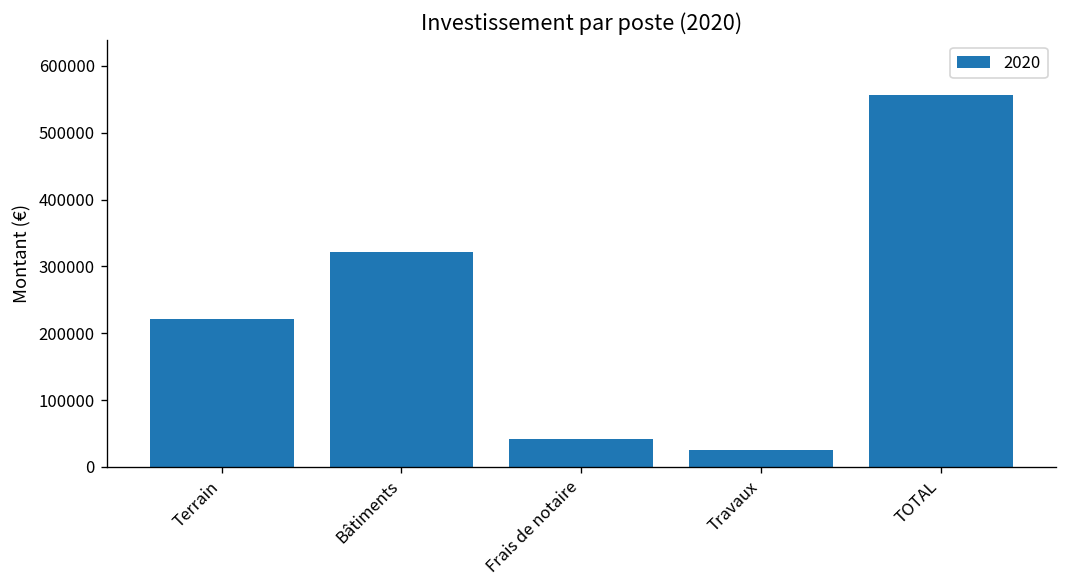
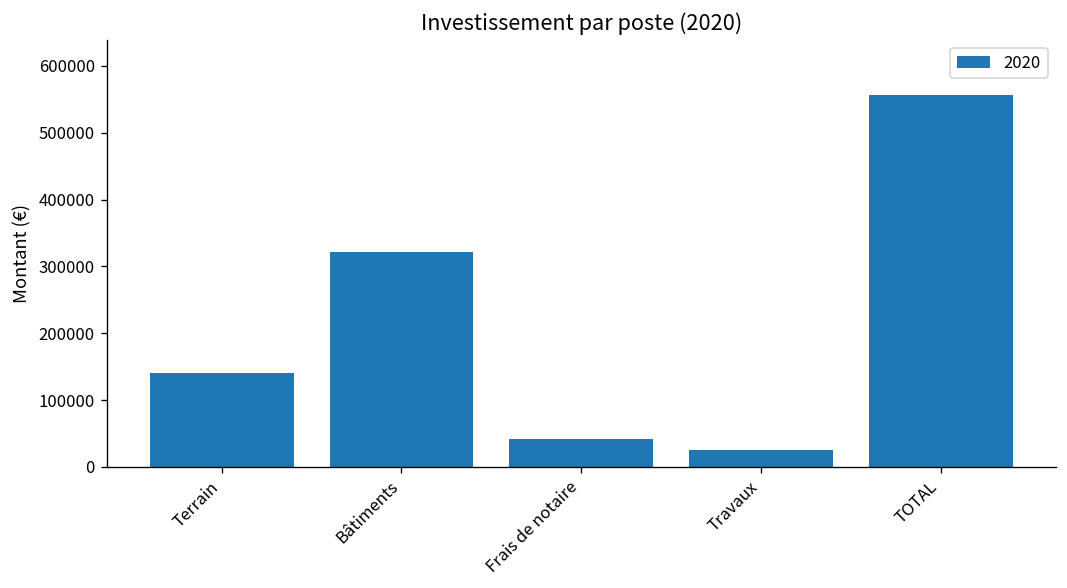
  {
-   "Terrain": 220000,
+   "Terrain": 140000,
    "Bâtiments": 320000,
    "Frais de notaire": 40000,
    "Travaux": 30000,
    "TOTAL": 560000
  }
